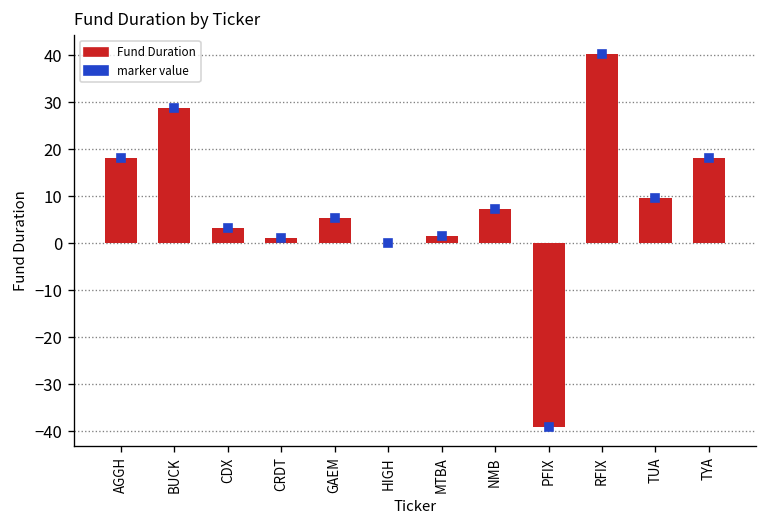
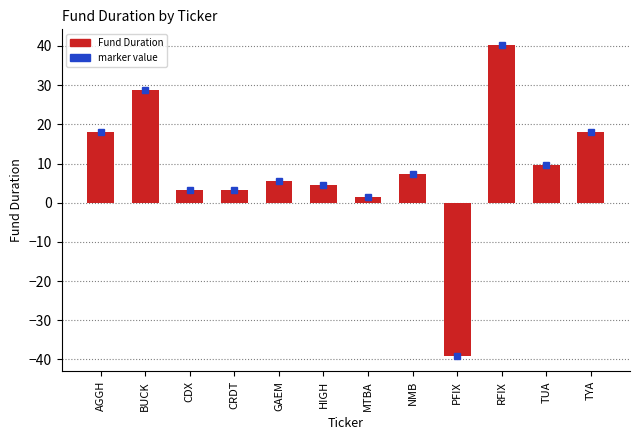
  {
    "Fund Duration": {
      "AGGH": 18,
      "BUCK": 29,
      "CDX": 3,
-     "CRDT": 1,
+     "CRDT": 3,
      "GAEM": 5,
-     "HIGH": 0,
+     "HIGH": 4,
      "MTBA": 1,
      "NMB": 7,
      "PFIX": -39,
      "RFIX": 40,
      "TUA": 10,
      "TYA": 18
    }
  }
